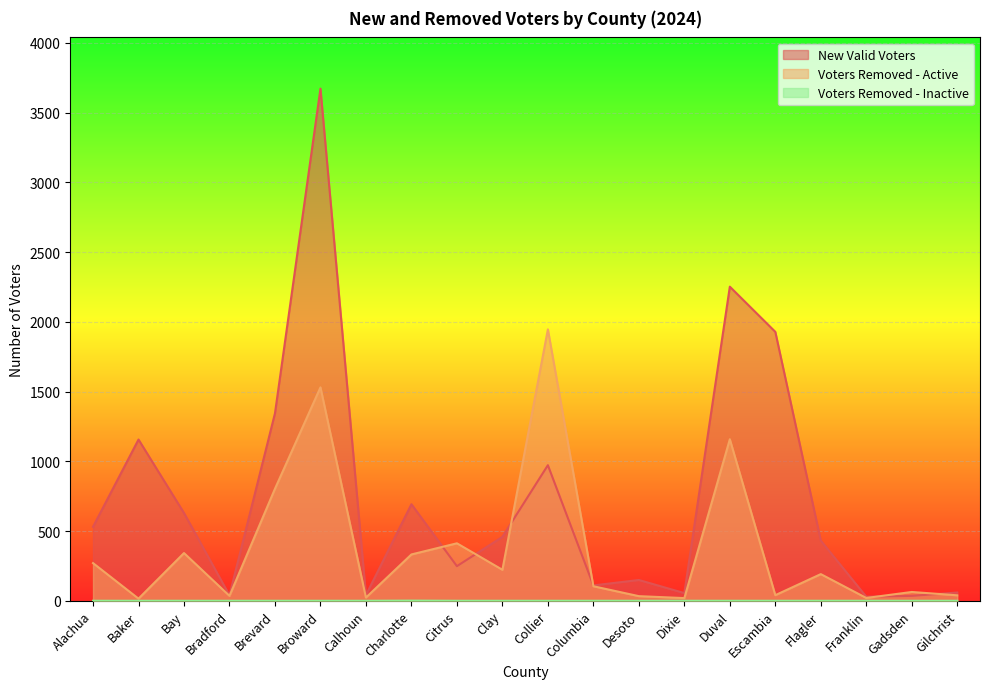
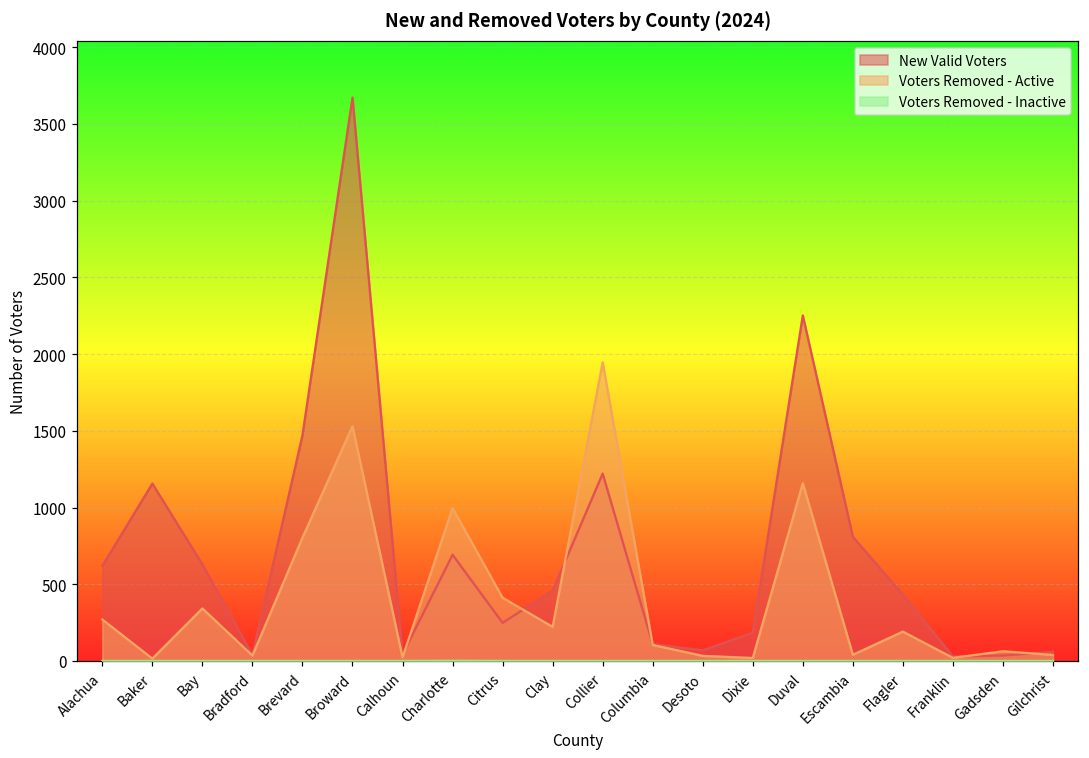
  {
    "New Valid Voters": {
-     "Alachua": 530,
+     "Alachua": 620,
      "Baker": 1160,
      "Bay": 630,
-     "Brevard": 1340,
+     "Brevard": 1470,
      "Broward": 3670,
      "Charlotte": 690,
      "Citrus": 250,
      "Clay": 460,
-     "Collier": 970,
-     "Desoto": 150,
-     "Dixie": 60,
+     "Collier": 1220,
+     "Desoto": 70,
+     "Dixie": 180,
      "Duval": 2250,
-     "Escambia": 1930,
+     "Escambia": 810,
      "Flagler": 430,
      "Gadsden": 40,
      "Gilchrist": 60
    },
    "Voters Removed - Active": {
      "Alachua": 270,
      "Bay": 340,
      "Brevard": 800,
      "Broward": 1530,
-     "Charlotte": 330,
+     "Charlotte": 1000,
      "Citrus": 410,
      "Clay": 220,
      "Collier": 1950,
      "Desoto": 30,
      "Dixie": 20,
      "Duval": 1160,
      "Escambia": 40,
      "Flagler": 190,
      "Gadsden": 60,
      "Gilchrist": 40
    },
    "Voters Removed - Inactive": {
      "Alachua": 0,
      "Bay": 0,
      "Bradford": 0,
      "Brevard": 0,
      "Broward": 0,
      "Calhoun": 0,
      "Charlotte": 0,
      "Citrus": 0,
      "Clay": 0,
      "Collier": 0,
      "Columbia": 0,
      "Desoto": 0,
      "Dixie": 0,
      "Duval": 0,
      "Escambia": 0,
      "Flagler": 0,
      "Franklin": 0,
      "Gadsden": 0,
      "Gilchrist": 0
    }
  }
